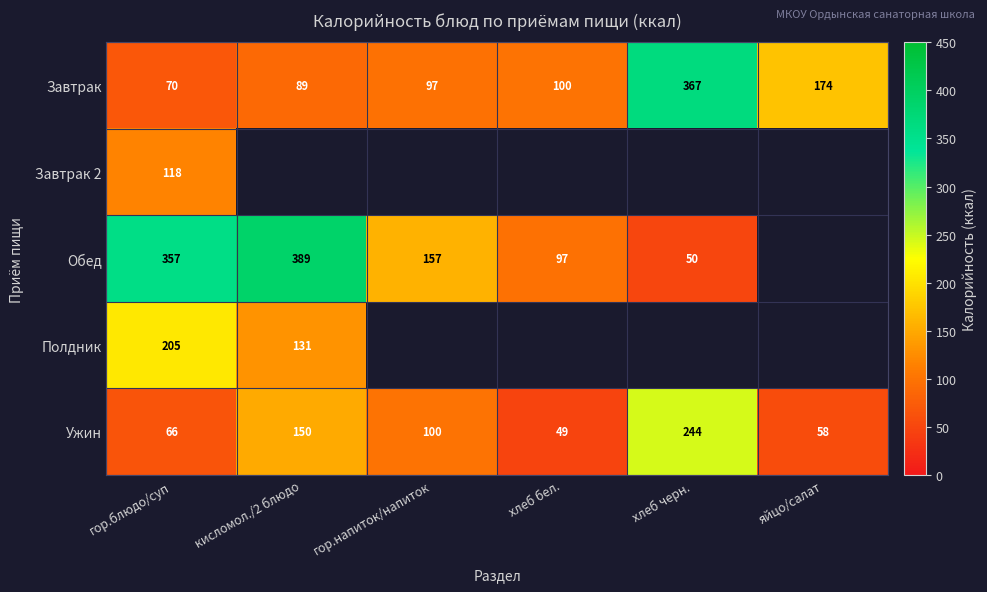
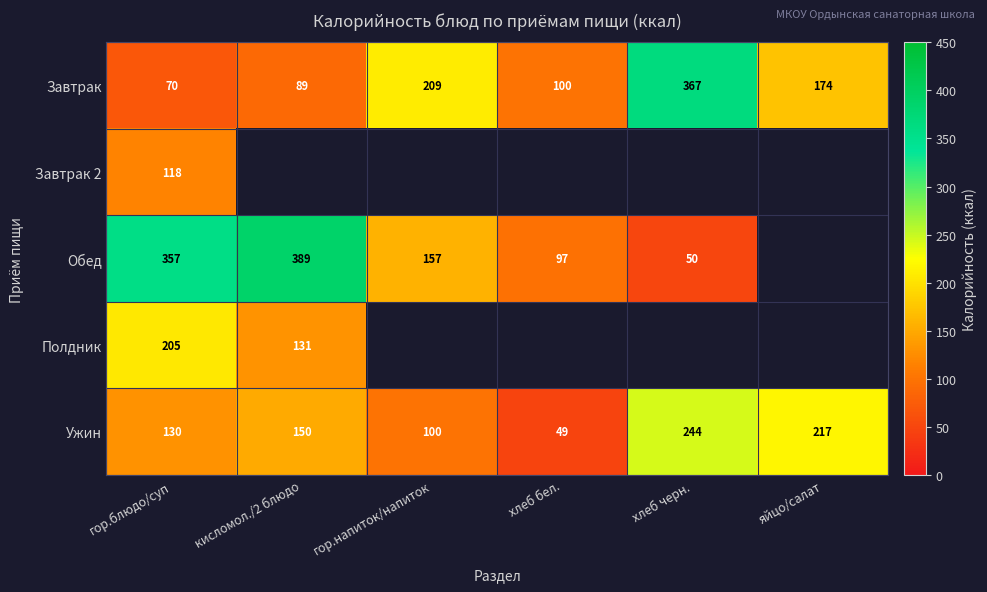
  {
    "Завтрак": {
      "гор.блюдо/суп": 70,
      "кисломол./2 блюдо": 89,
-     "гор.напиток/напиток": 97,
+     "гор.напиток/напиток": 209,
      "хлеб бел.": 100,
      "хлеб черн.": 367,
      "яйцо/салат": 174
    },
    "Завтрак 2": {
      "гор.блюдо/суп": 118
    },
    "Обед": {
      "гор.блюдо/суп": 357,
      "кисломол./2 блюдо": 389,
      "гор.напиток/напиток": 157,
      "хлеб бел.": 97,
      "хлеб черн.": 50
    },
    "Полдник": {
      "гор.блюдо/суп": 205,
      "кисломол./2 блюдо": 131
    },
    "Ужин": {
-     "гор.блюдо/суп": 66,
+     "гор.блюдо/суп": 130,
      "кисломол./2 блюдо": 150,
      "гор.напиток/напиток": 100,
      "хлеб бел.": 49,
      "хлеб черн.": 244,
-     "яйцо/салат": 58
+     "яйцо/салат": 217
    }
  }
